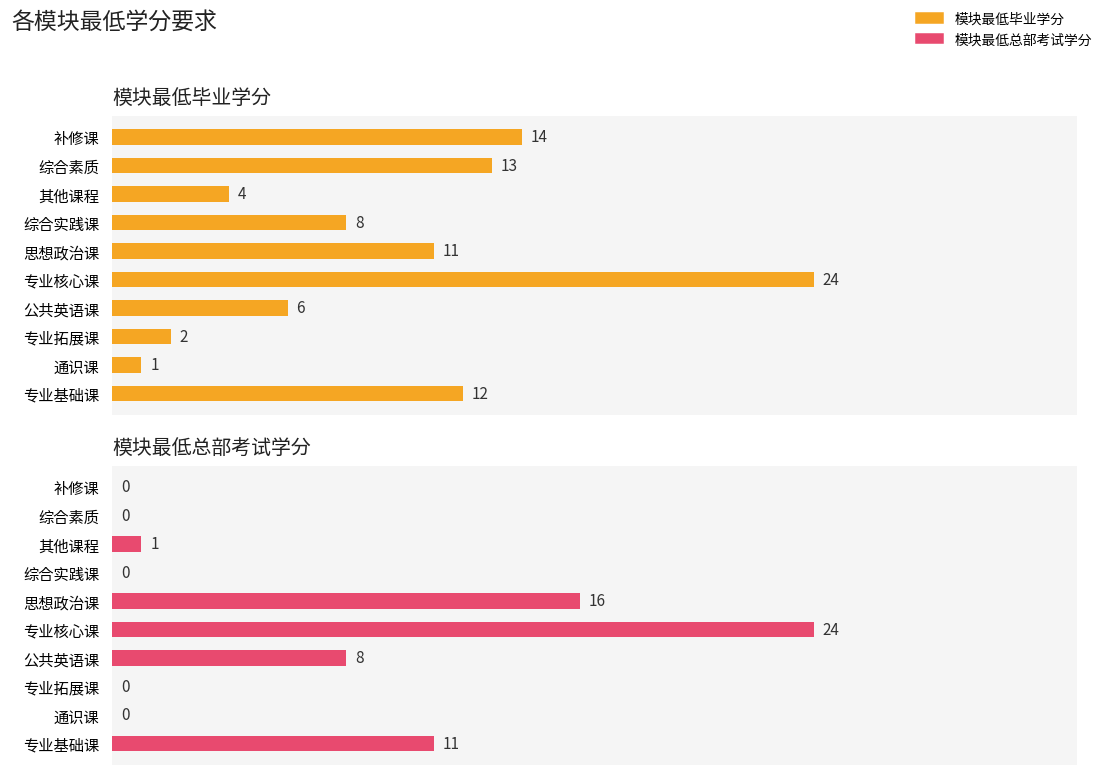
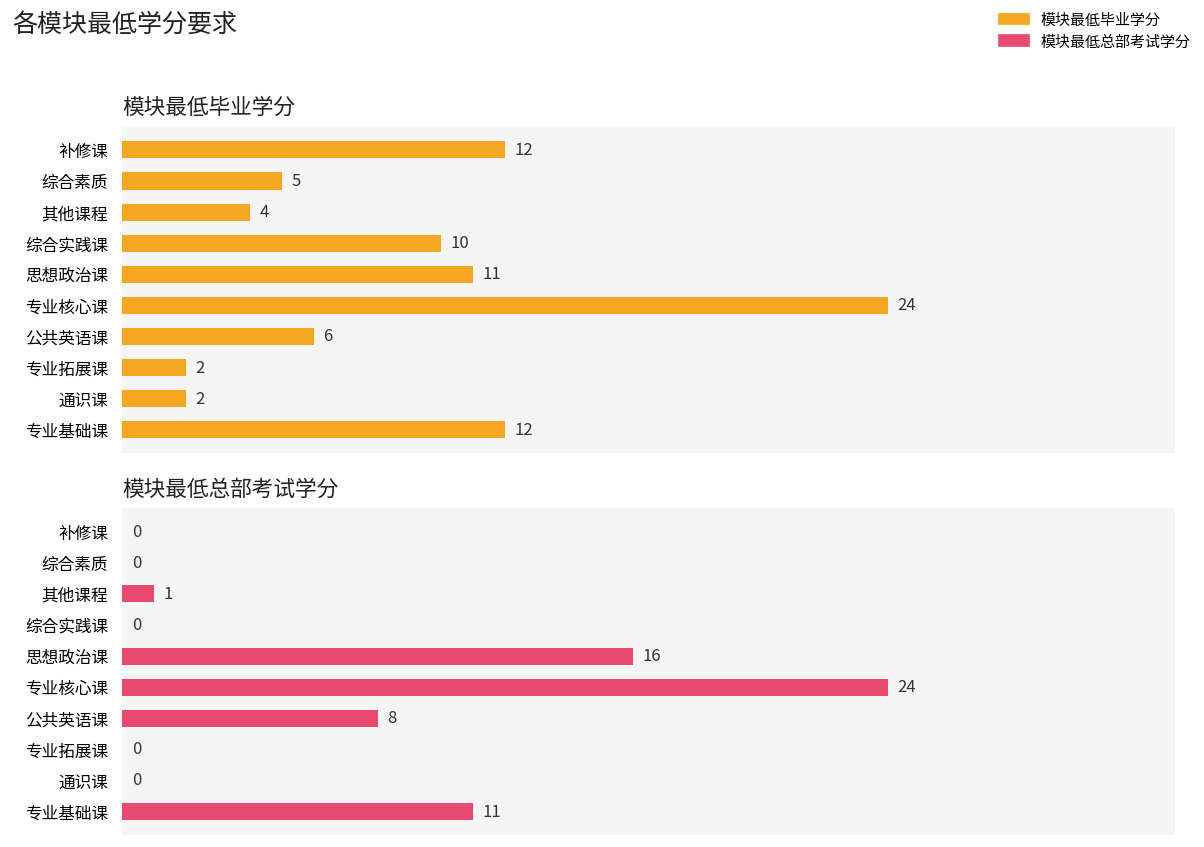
  {
    "模块最低毕业学分": {
-     "补修课": 14,
-     "综合素质": 13,
+     "补修课": 12,
+     "综合素质": 5,
      "其他课程": 4,
-     "综合实践课": 8,
+     "综合实践课": 10,
      "思想政治课": 11,
      "专业核心课": 24,
      "公共英语课": 6,
      "专业拓展课": 2,
-     "通识课": 1,
+     "通识课": 2,
      "专业基础课": 12
    },
    "模块最低总部考试学分": {
      "补修课": 0,
      "综合素质": 0,
      "其他课程": 1,
      "综合实践课": 0,
      "思想政治课": 16,
      "专业核心课": 24,
      "公共英语课": 8,
      "专业拓展课": 0,
      "通识课": 0,
      "专业基础课": 11
    }
  }
